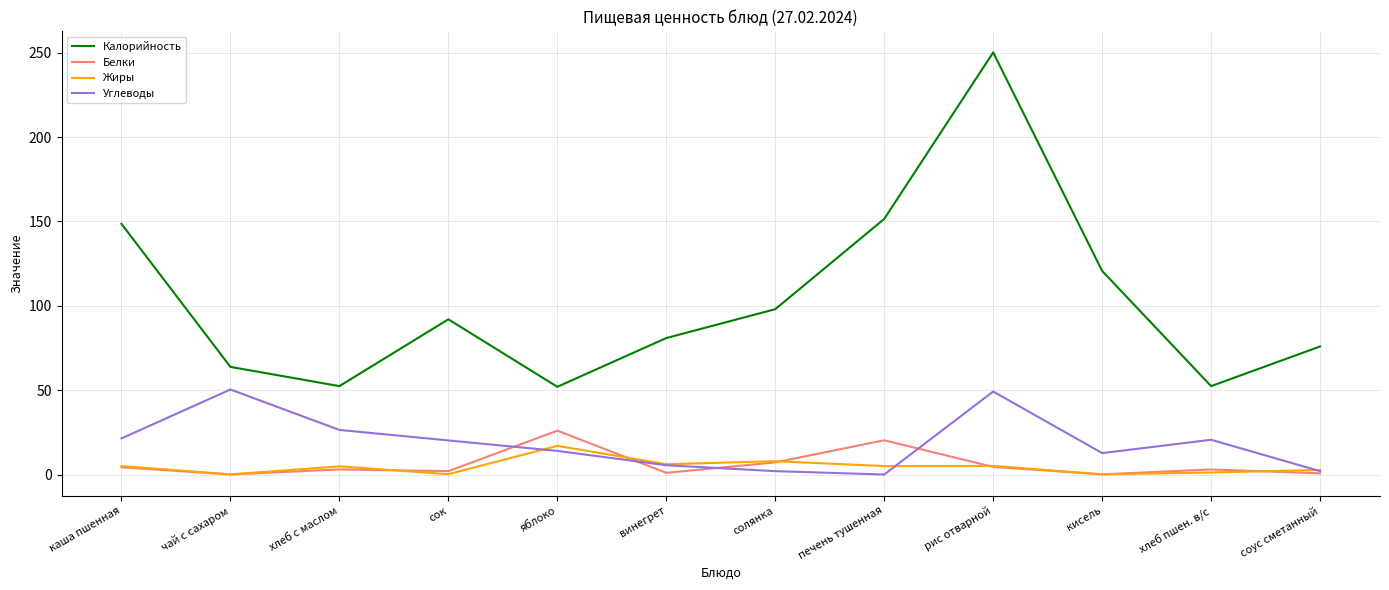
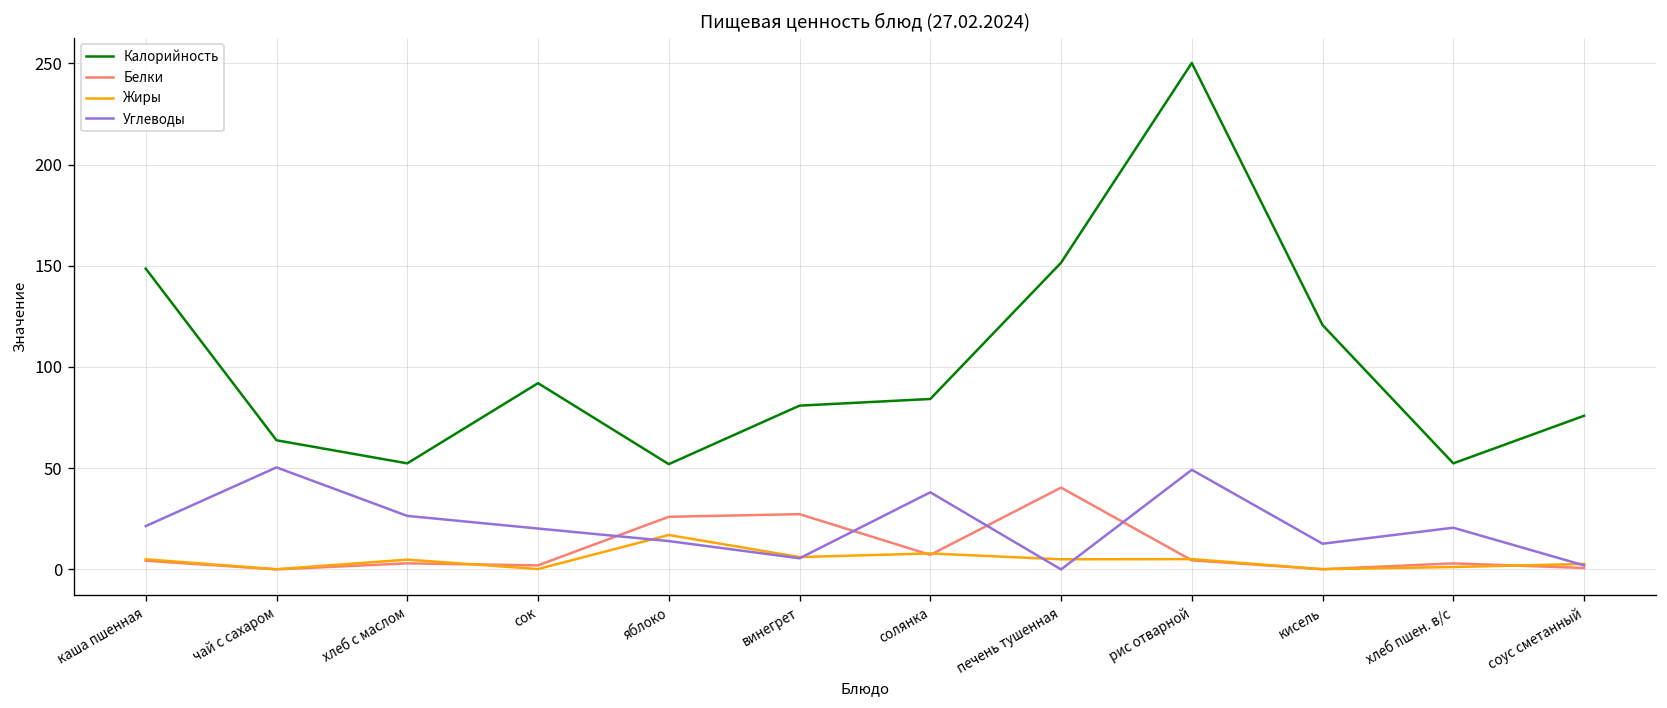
  {
    "Калорийность": {
      "каша пшенная": 149,
      "чай с сахаром": 64,
      "хлеб с маслом": 52,
      "сок": 92,
      "яблоко": 52,
      "винегрет": 81,
-     "солянка": 98,
+     "солянка": 84,
      "печень тушенная": 152,
      "рис отварной": 250,
      "кисель": 121,
      "хлеб пшен. в/с": 52,
      "соус сметанный": 76
    },
    "Белки": {
      "хлеб с маслом": 3,
      "сок": 2,
      "яблоко": 26,
-     "винегрет": 1,
-     "печень тушенная": 20,
+     "винегрет": 27,
+     "печень тушенная": 40,
      "хлеб пшен. в/с": 3
    },
    "Жиры": {
      "хлеб с маслом": 5,
      "сок": 0,
      "яблоко": 17,
      "печень тушенная": 5,
      "хлеб пшен. в/с": 1
    },
    "Углеводы": {
      "каша пшенная": 21,
      "чай с сахаром": 50,
      "хлеб с маслом": 26,
      "сок": 20,
      "яблоко": 14,
-     "солянка": 2,
+     "солянка": 38,
      "печень тушенная": 0,
      "рис отварной": 49,
      "кисель": 13,
      "хлеб пшен. в/с": 21
    }
  }
